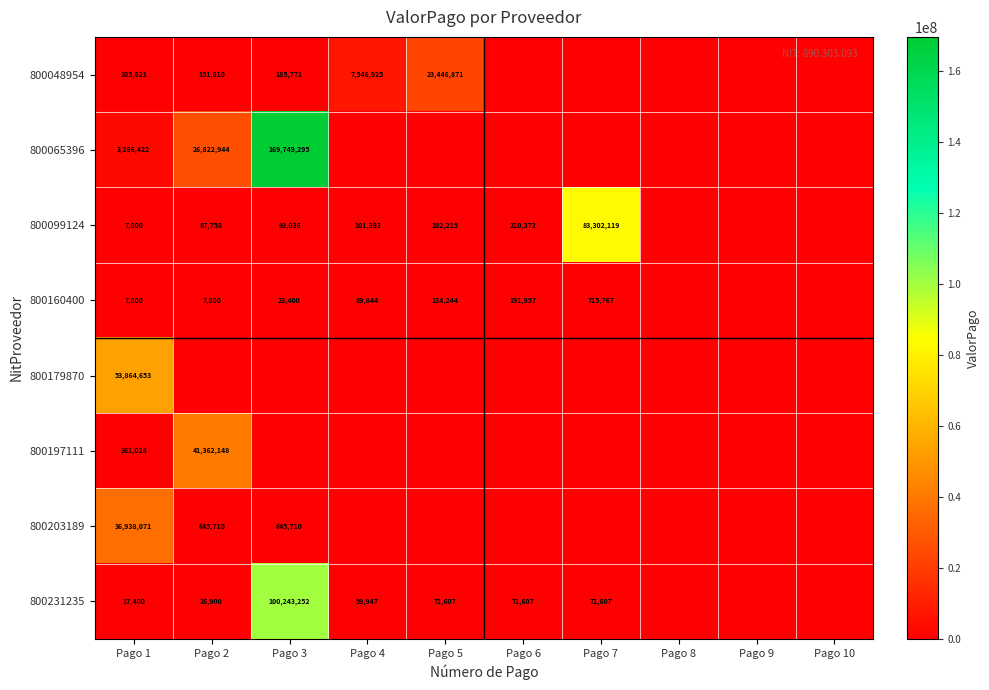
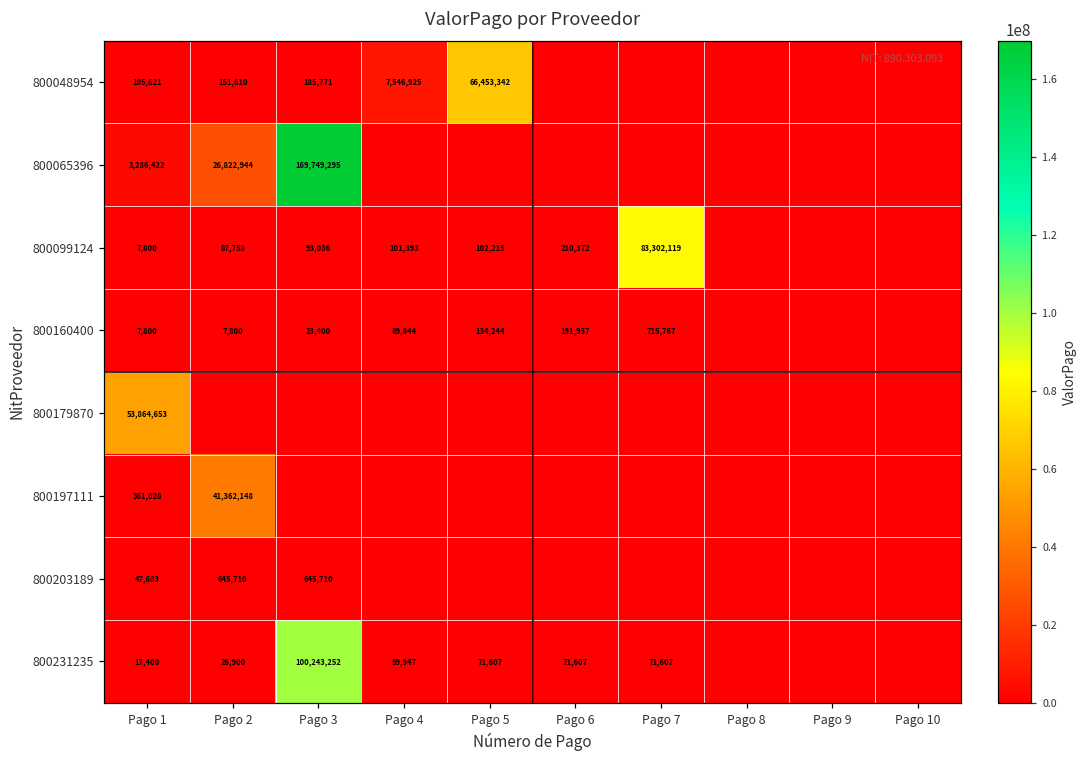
  {
    "800048954": {
      "Pago 1": "105,621",
      "Pago 2": "151,610",
      "Pago 3": "185,771",
      "Pago 4": "7,546,925",
-     "Pago 5": "23,446,871"
+     "Pago 5": "66,453,342"
    },
    "800065396": {
      "Pago 1": "3,286,422",
      "Pago 2": "26,822,944",
      "Pago 3": "169,749,295"
    },
    "800099124": {
      "Pago 1": "7,800",
      "Pago 2": "87,758",
      "Pago 3": "93,036",
      "Pago 4": "101,393",
      "Pago 5": "102,215",
      "Pago 6": "210,372",
      "Pago 7": "83,302,119"
    },
    "800160400": {
      "Pago 1": "7,800",
      "Pago 2": "7,800",
      "Pago 3": "23,400",
      "Pago 4": "89,844",
      "Pago 5": "134,244",
      "Pago 6": "191,957",
      "Pago 7": "715,767"
    },
    "800179870": {
      "Pago 1": "53,864,653"
    },
    "800197111": {
      "Pago 1": "361,028",
      "Pago 2": "41,362,148"
    },
    "800203189": {
-     "Pago 1": "36,938,071",
+     "Pago 1": "47,683",
      "Pago 2": "645,710",
      "Pago 3": "645,710"
    },
    "800231235": {
      "Pago 1": "17,400",
      "Pago 2": "26,900",
      "Pago 3": "100,243,252",
      "Pago 4": "59,947",
      "Pago 5": "71,607",
      "Pago 6": "71,607",
      "Pago 7": "71,607"
    }
  }
